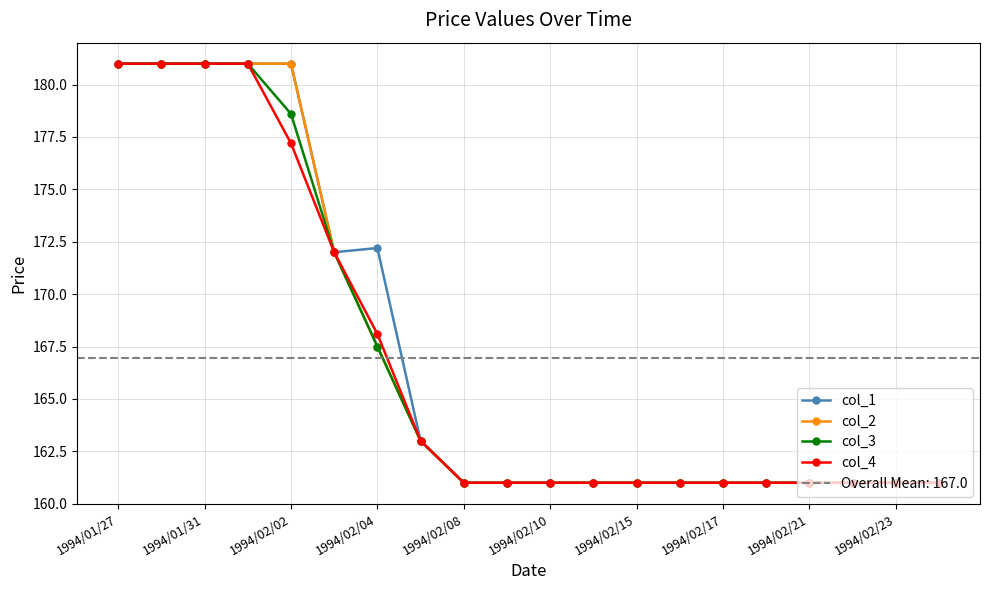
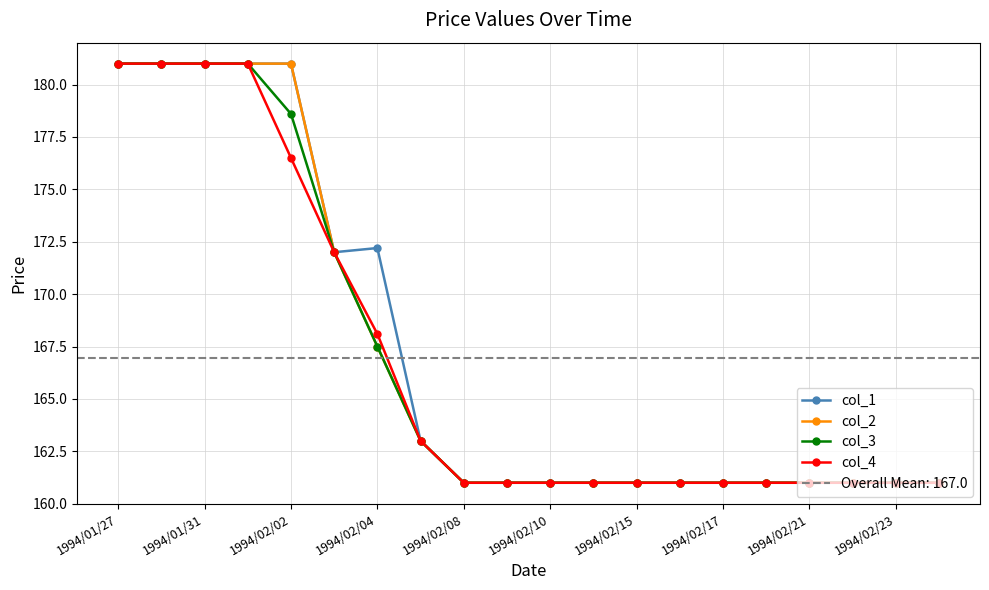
  {
    "col_1": {
      "1994/02/04": 172.2
    },
    "col_3": {
      "1994/02/02": 178.6
    },
    "col_4": {
-     "1994/02/02": 177.2,
+     "1994/02/02": 176.5,
      "1994/02/04": 168.1
    }
  }
